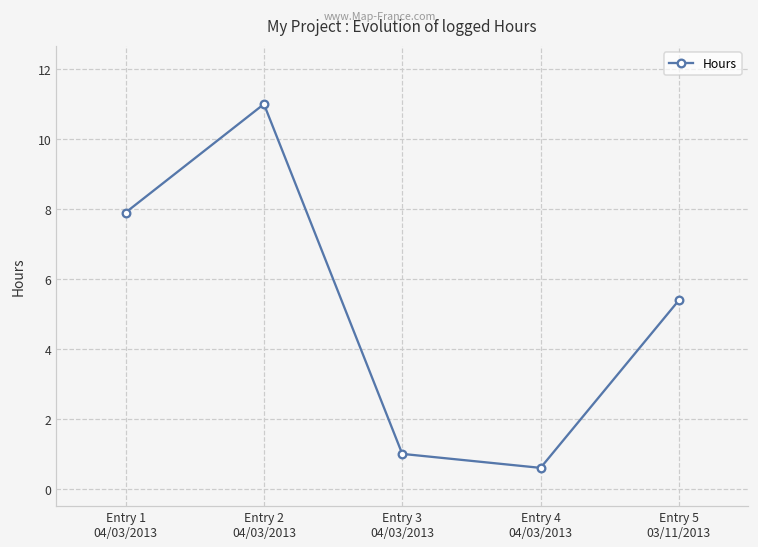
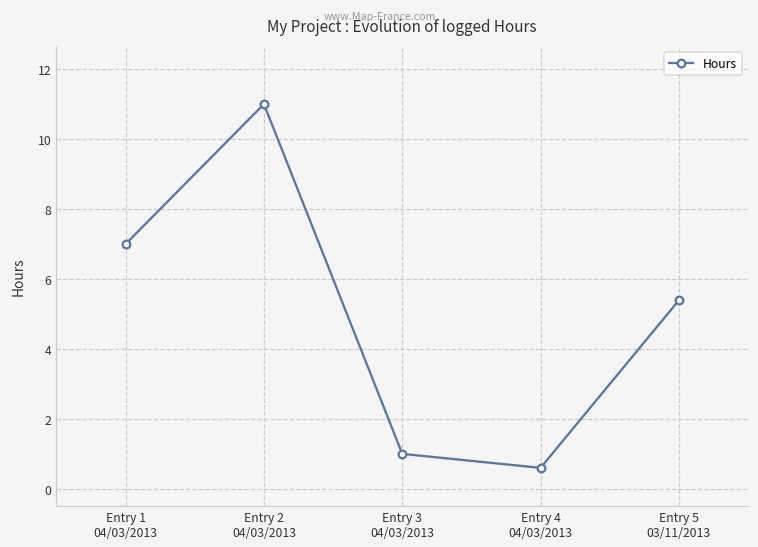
  {
-   "Entry 1 04/03/2013": 7.9,
+   "Entry 1 04/03/2013": 7.0,
    "Entry 2 04/03/2013": 11.0,
    "Entry 3 04/03/2013": 1.0,
    "Entry 4 04/03/2013": 0.6,
    "Entry 5 03/11/2013": 5.4
  }
